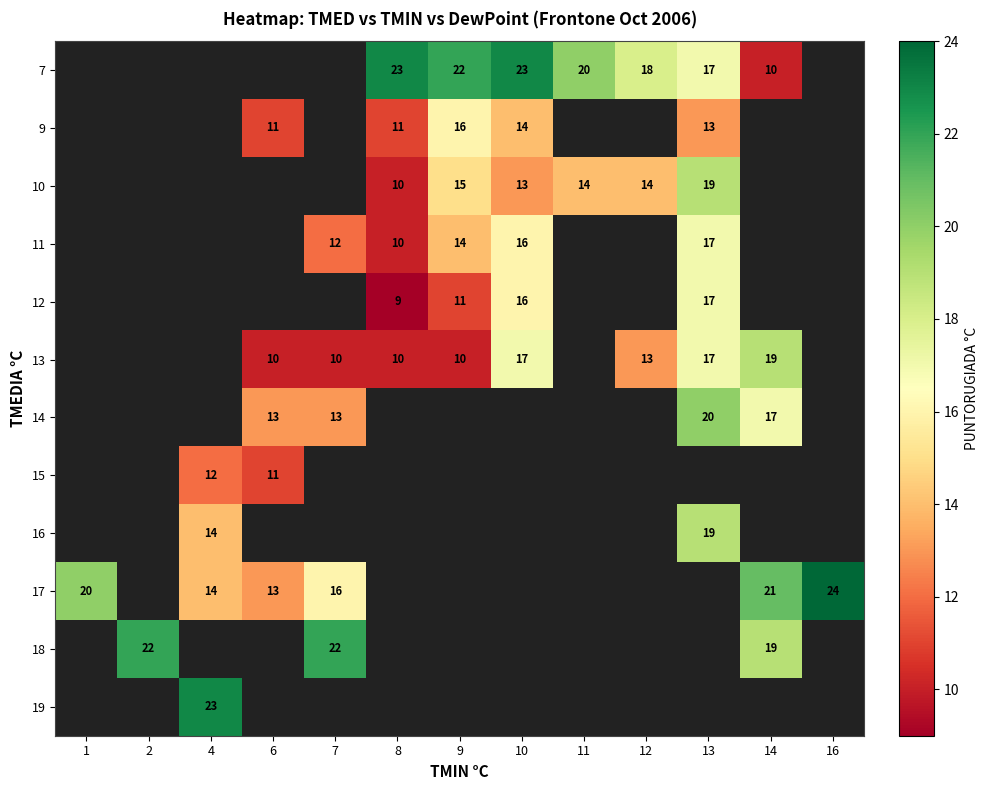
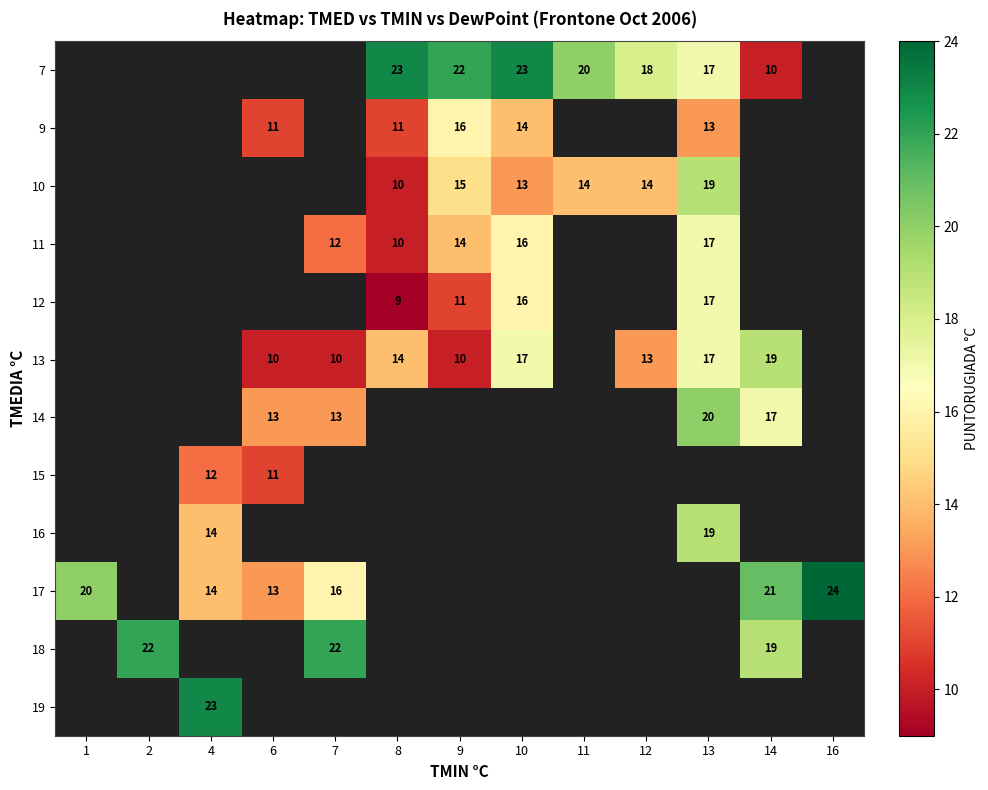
  {
    "7": {
      "8": 23,
      "9": 22,
      "10": 23,
      "11": 20,
      "12": 18,
      "13": 17,
      "14": 10
    },
    "9": {
      "6": 11,
      "8": 11,
      "9": 16,
      "10": 14,
      "13": 13
    },
    "10": {
      "8": 10,
      "9": 15,
      "10": 13,
      "11": 14,
      "12": 14,
      "13": 19
    },
    "11": {
      "7": 12,
      "8": 10,
      "9": 14,
      "10": 16,
      "13": 17
    },
    "12": {
      "8": 9,
      "9": 11,
      "10": 16,
      "13": 17
    },
    "13": {
      "6": 10,
      "7": 10,
-     "8": 10,
+     "8": 14,
      "9": 10,
      "10": 17,
      "12": 13,
      "13": 17,
      "14": 19
    },
    "14": {
      "6": 13,
      "7": 13,
      "13": 20,
      "14": 17
    },
    "15": {
      "4": 12,
      "6": 11
    },
    "16": {
      "4": 14,
      "13": 19
    },
    "17": {
      "1": 20,
      "4": 14,
      "6": 13,
      "7": 16,
      "14": 21,
      "16": 24
    },
    "18": {
      "2": 22,
      "7": 22,
      "14": 19
    },
    "19": {
      "4": 23
    }
  }
